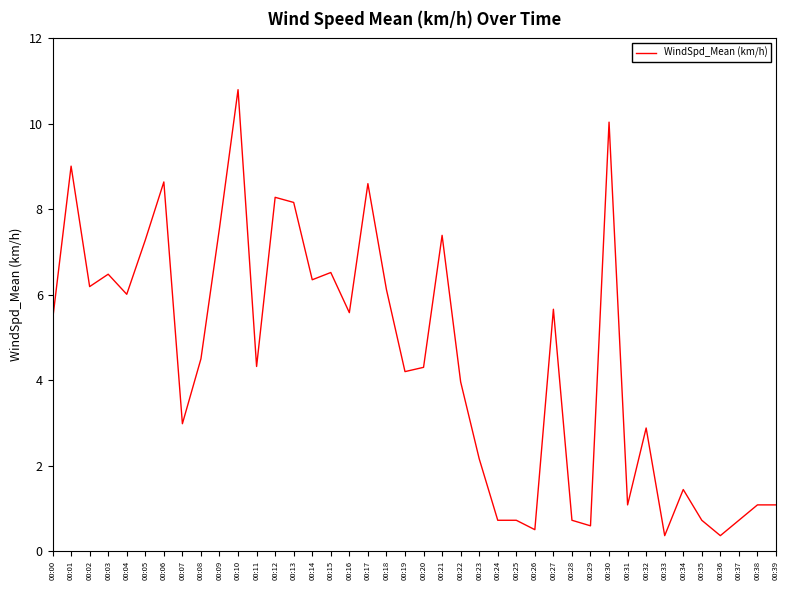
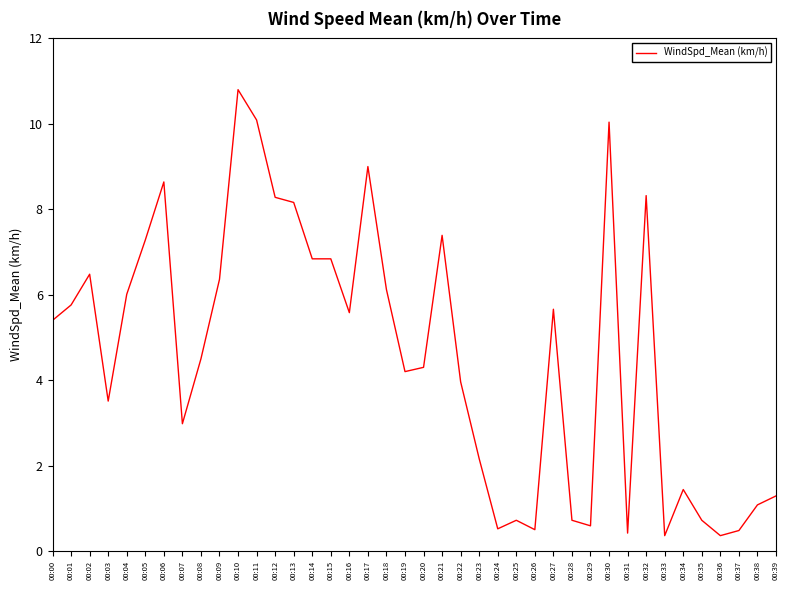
  {
    "00:00": 5.4,
-   "00:01": 9.0,
-   "00:02": 6.2,
-   "00:03": 6.5,
+   "00:01": 5.8,
+   "00:02": 6.5,
+   "00:03": 3.5,
    "00:04": 6.0,
    "00:05": 7.3,
    "00:06": 8.6,
    "00:07": 3.0,
    "00:08": 4.5,
-   "00:09": 7.6,
+   "00:09": 6.4,
    "00:10": 10.8,
-   "00:11": 4.3,
+   "00:11": 10.1,
    "00:12": 8.3,
    "00:13": 8.2,
-   "00:14": 6.4,
-   "00:15": 6.5,
+   "00:14": 6.8,
+   "00:15": 6.8,
    "00:16": 5.6,
-   "00:17": 8.6,
+   "00:17": 9.0,
    "00:18": 6.1,
    "00:19": 4.2,
    "00:20": 4.3,
    "00:21": 7.4,
    "00:22": 4.0,
    "00:23": 2.2,
-   "00:24": 0.7,
+   "00:24": 0.5,
    "00:25": 0.7,
    "00:26": 0.5,
    "00:27": 5.7,
    "00:28": 0.7,
    "00:29": 0.6,
    "00:30": 10.0,
-   "00:31": 1.1,
-   "00:32": 2.9,
+   "00:31": 0.4,
+   "00:32": 8.3,
    "00:33": 0.4,
    "00:34": 1.4,
    "00:35": 0.7,
    "00:36": 0.4,
-   "00:37": 0.7,
+   "00:37": 0.5,
    "00:38": 1.1,
-   "00:39": 1.1
+   "00:39": 1.3
  }
